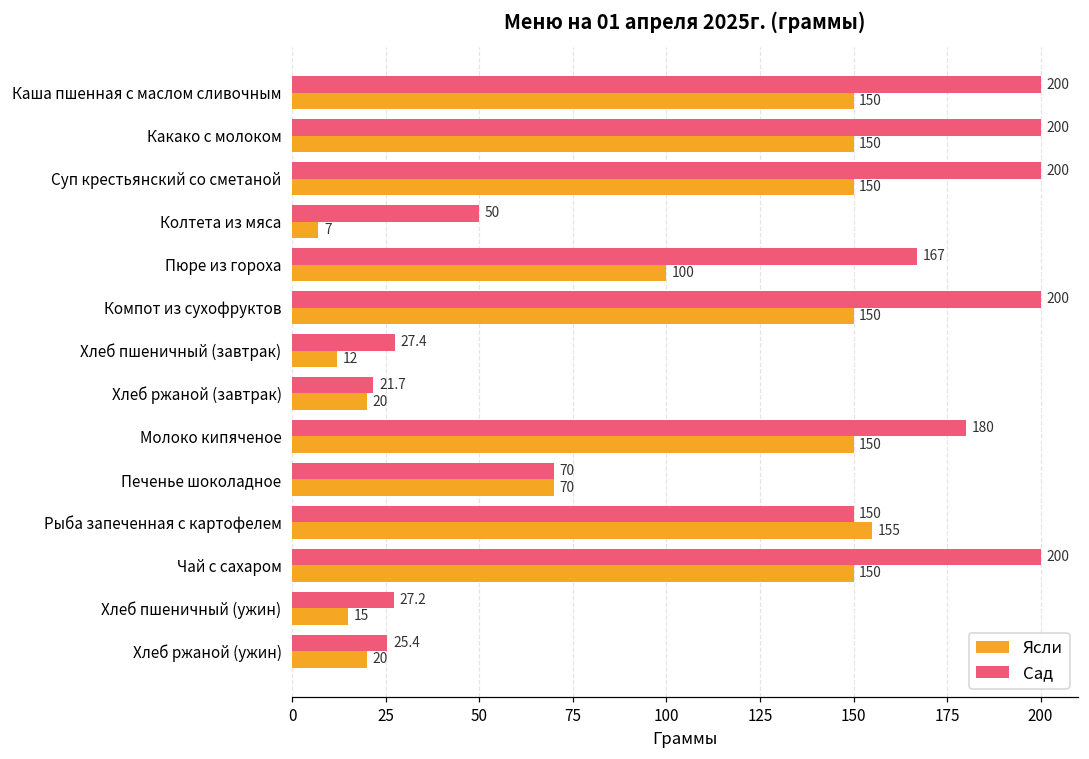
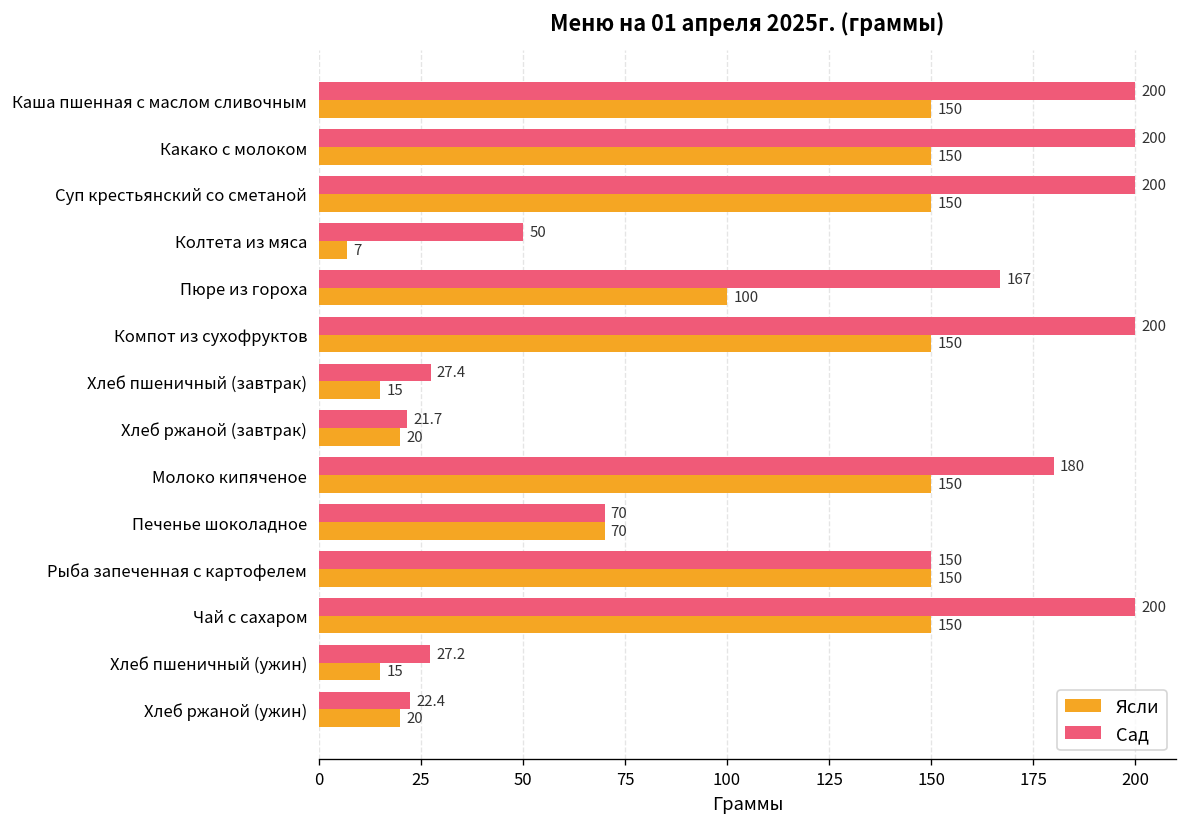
  {
    "Ясли": {
      "Каша пшенная с маслом сливочным": 150,
      "Какако с молоком": 150,
      "Суп крестьянский со сметаной": 150,
      "Колтета из мяса": 7,
      "Пюре из гороха": 100,
      "Компот из сухофруктов": 150,
-     "Хлеб пшеничный (завтрак)": 12,
+     "Хлеб пшеничный (завтрак)": 15,
      "Хлеб ржаной (завтрак)": 20,
      "Молоко кипяченое": 150,
      "Печенье шоколадное": 70,
-     "Рыба запеченная с картофелем": 155,
+     "Рыба запеченная с картофелем": 150,
      "Чай с сахаром": 150,
      "Хлеб пшеничный (ужин)": 15,
      "Хлеб ржаной (ужин)": 20
    },
    "Сад": {
      "Каша пшенная с маслом сливочным": 200,
      "Какако с молоком": 200,
      "Суп крестьянский со сметаной": 200,
      "Колтета из мяса": 50,
      "Пюре из гороха": 167,
      "Компот из сухофруктов": 200,
      "Хлеб пшеничный (завтрак)": 27.4,
      "Хлеб ржаной (завтрак)": 21.7,
      "Молоко кипяченое": 180,
      "Печенье шоколадное": 70,
      "Рыба запеченная с картофелем": 150,
      "Чай с сахаром": 200,
      "Хлеб пшеничный (ужин)": 27.2,
-     "Хлеб ржаной (ужин)": 25.4
+     "Хлеб ржаной (ужин)": 22.4
    }
  }
